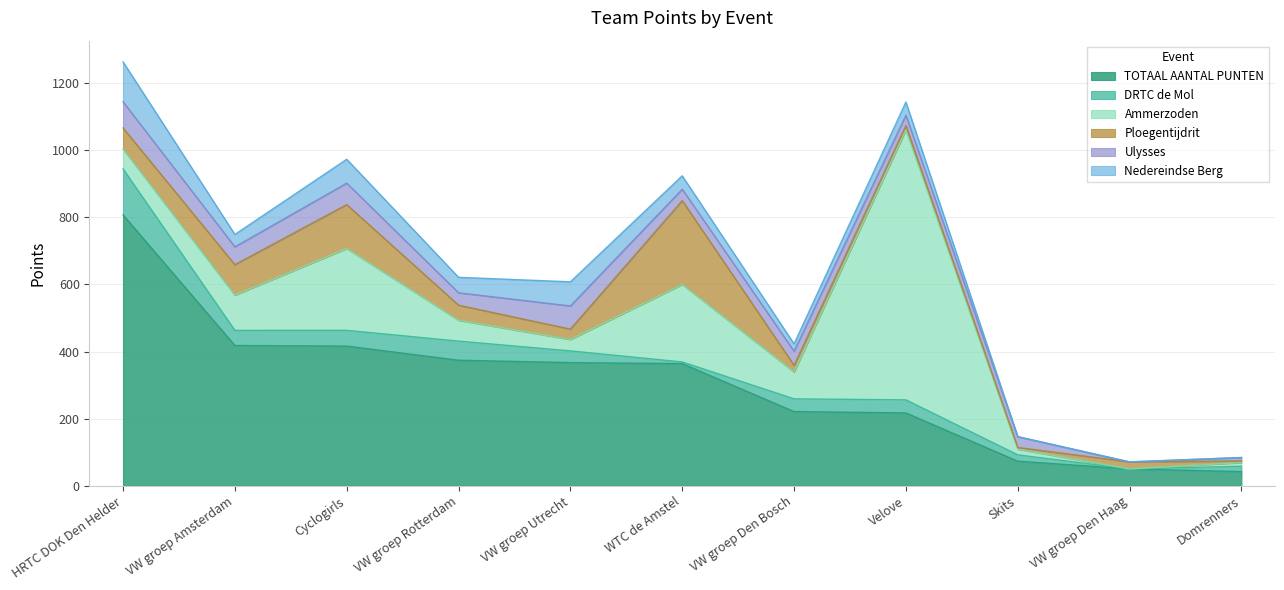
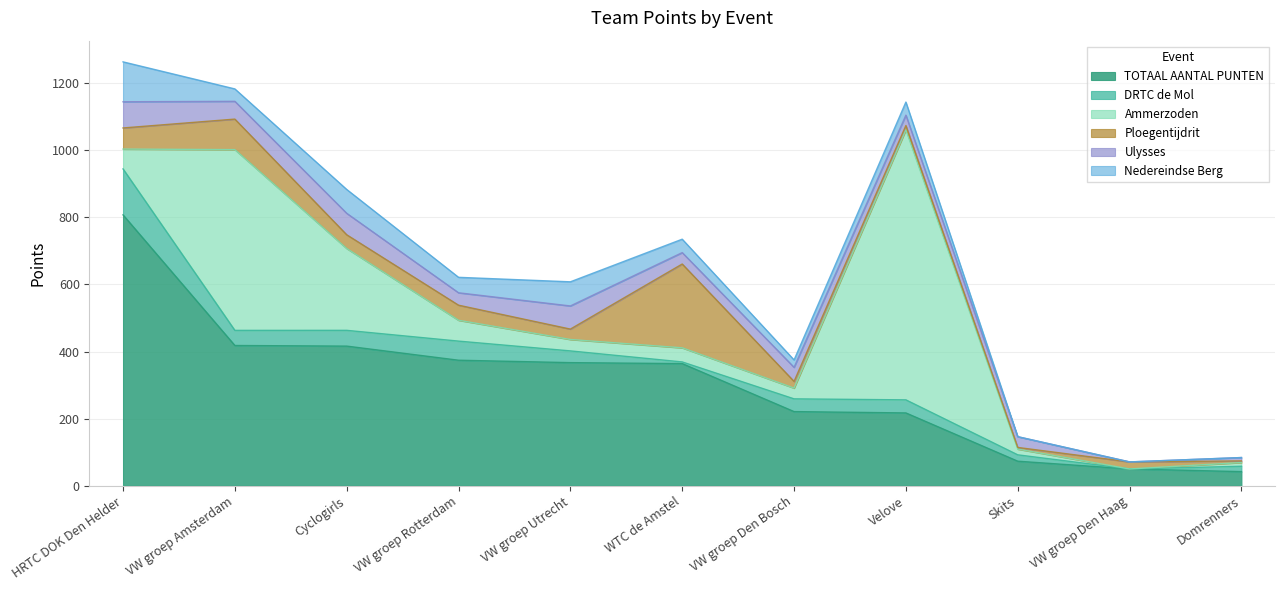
  {
    "Ammerzoden": {
      "HRTC DOK Den Helder": 60,
-     "VW groep Amsterdam": 110,
+     "VW groep Amsterdam": 540,
      "Cyclogirls": 240,
      "VW groep Rotterdam": 60,
      "VW groep Utrecht": 30,
-     "WTC de Amstel": 230,
-     "VW groep Den Bosch": 80,
+     "WTC de Amstel": 40,
+     "VW groep Den Bosch": 30,
      "Velove": 810
    },
    "Ploegentijdrit": {
      "HRTC DOK Den Helder": 60,
      "VW groep Amsterdam": 90,
-     "Cyclogirls": 130,
+     "Cyclogirls": 40,
      "VW groep Rotterdam": 40,
      "VW groep Utrecht": 30,
      "WTC de Amstel": 250,
      "VW groep Den Bosch": 20,
      "Velove": 10
    }
  }
